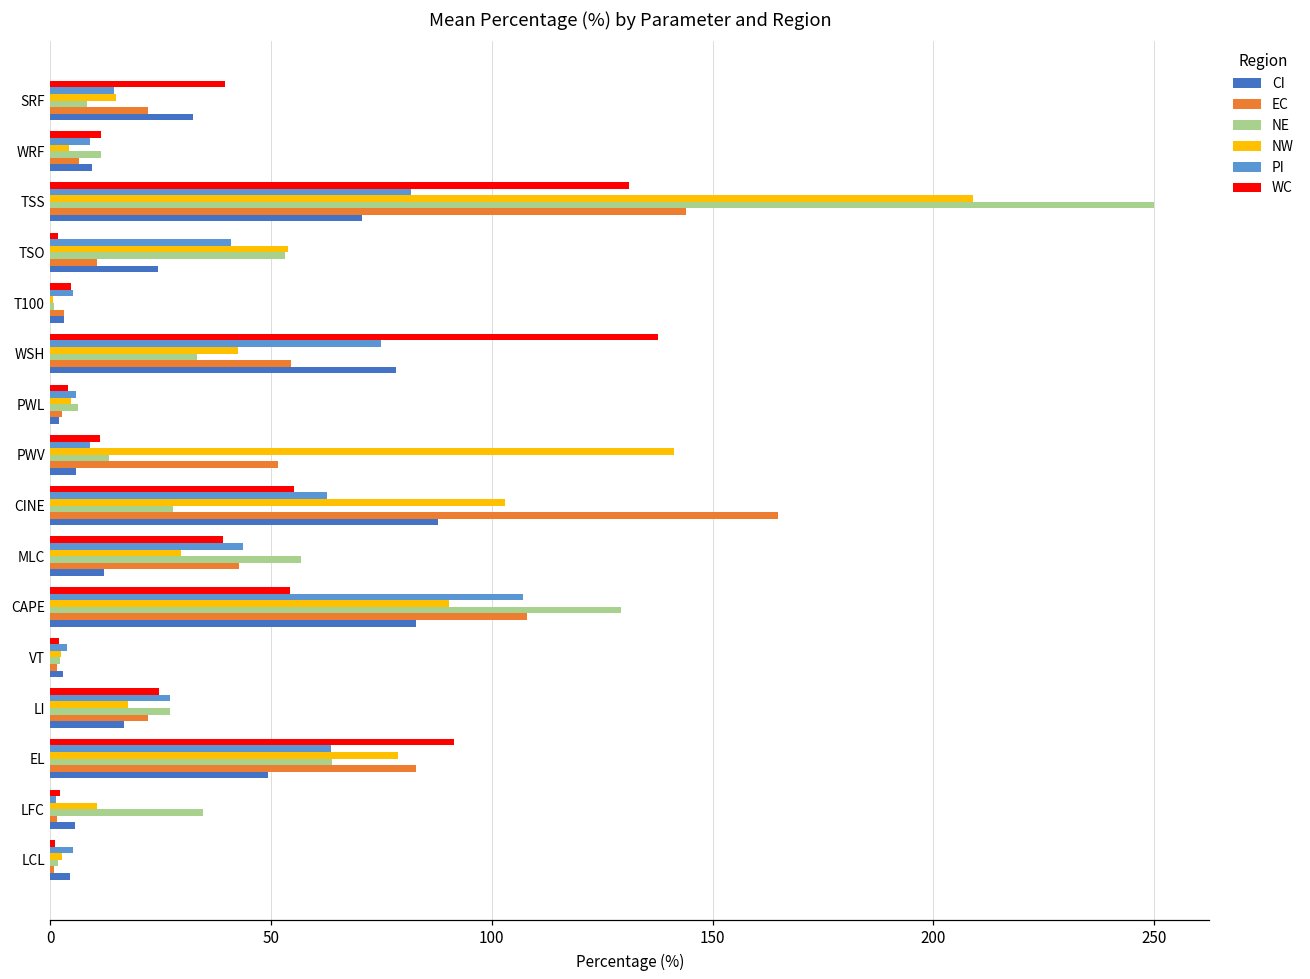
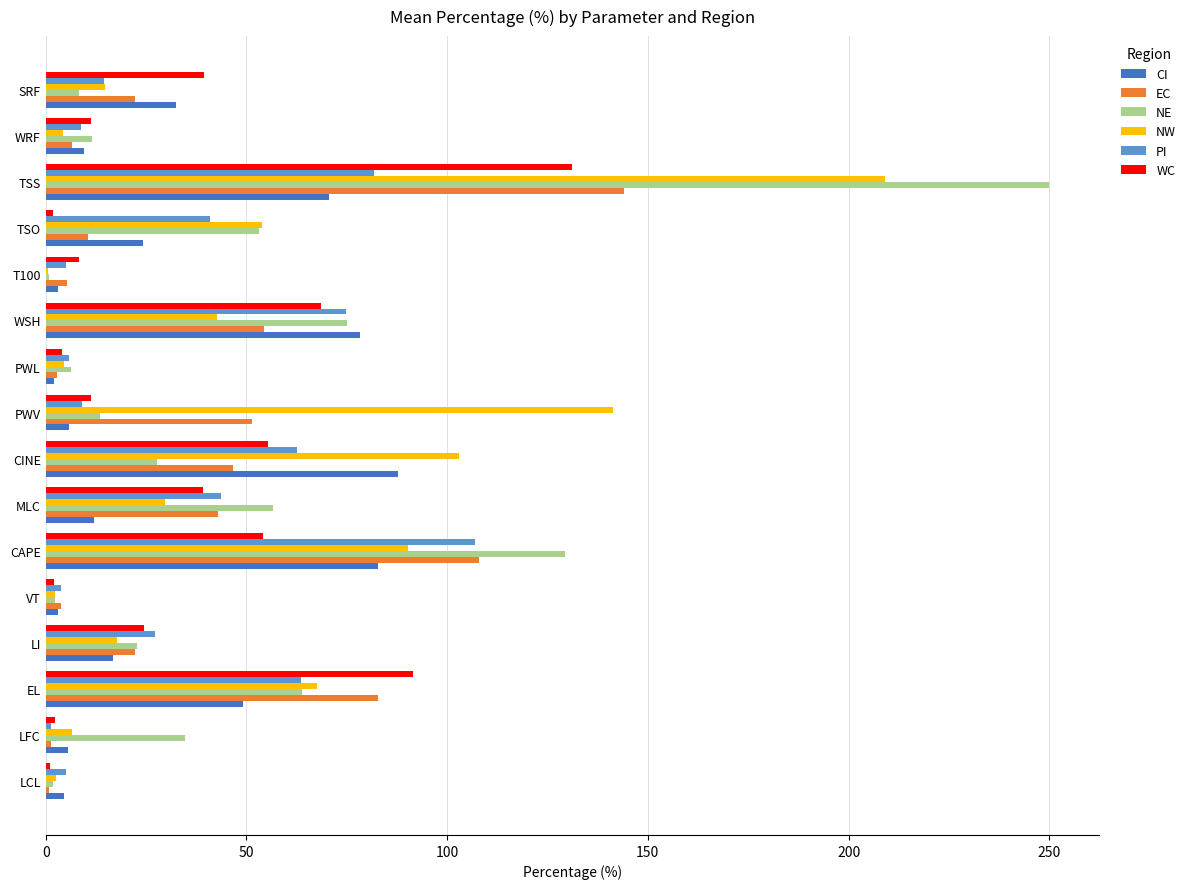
  {
    "EC": {
      "SRF": 22,
      "WRF": 7,
      "TSS": 144,
      "TSO": 11,
-     "T100": 3,
+     "T100": 5,
      "WSH": 54,
      "PWL": 3,
      "PWV": 52,
-     "CINE": 165,
+     "CINE": 47,
      "MLC": 43,
      "CAPE": 108,
-     "VT": 2,
+     "VT": 4,
      "LI": 22,
      "EL": 83,
      "LFC": 1,
      "LCL": 1
    },
    "NE": {
      "SRF": 8,
      "WRF": 12,
      "TSS": 250,
      "TSO": 53,
      "T100": 1,
-     "WSH": 33,
+     "WSH": 75,
      "PWL": 6,
      "PWV": 13,
      "CINE": 28,
      "MLC": 57,
      "CAPE": 129,
      "VT": 2,
-     "LI": 27,
+     "LI": 23,
      "EL": 64,
      "LFC": 35,
      "LCL": 2
    },
    "NW": {
      "SRF": 15,
      "WRF": 4,
      "TSS": 209,
      "TSO": 54,
      "WSH": 43,
      "PWL": 5,
      "PWV": 141,
      "CINE": 103,
      "MLC": 30,
      "CAPE": 90,
      "VT": 2,
      "LI": 18,
-     "EL": 79,
-     "LFC": 11,
+     "EL": 68,
+     "LFC": 7,
      "LCL": 3
    },
    "WC": {
      "SRF": 40,
      "WRF": 11,
      "TSS": 131,
      "TSO": 2,
-     "T100": 5,
-     "WSH": 138,
+     "T100": 8,
+     "WSH": 69,
      "PWL": 4,
      "PWV": 11,
      "CINE": 55,
      "MLC": 39,
      "CAPE": 54,
      "VT": 2,
      "LI": 25,
      "EL": 91,
      "LFC": 2,
      "LCL": 1
    }
  }
